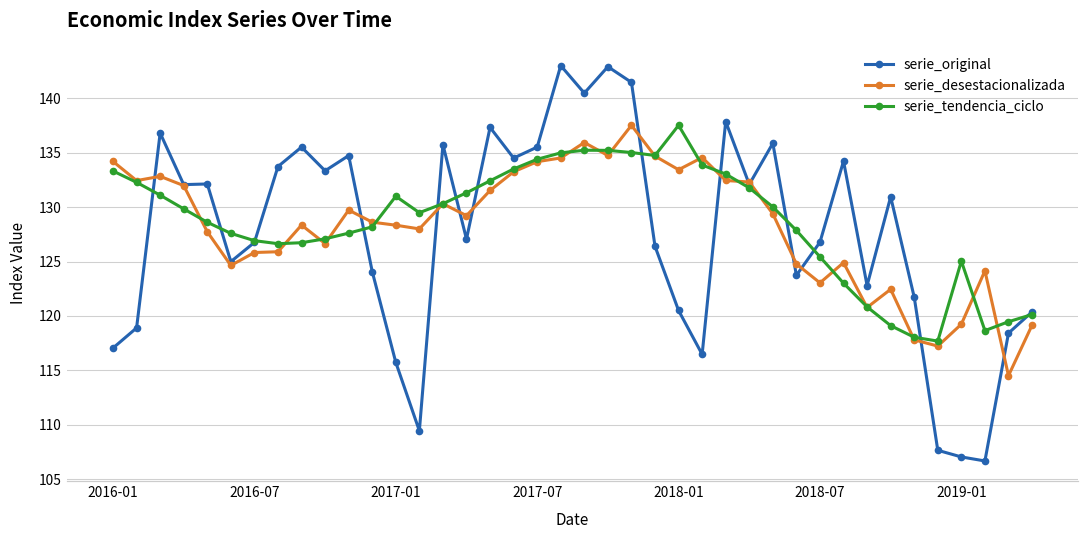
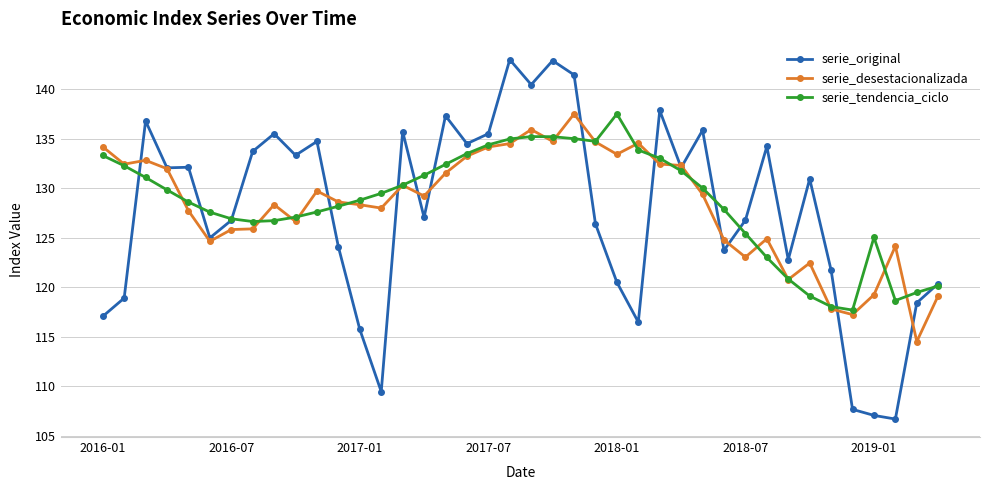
  {
    "serie_original": {
      "2016-01": 117,
      "2017-01": 116,
      "2017-07": 136,
      "2018-01": 121,
      "2018-07": 127,
      "2019-01": 107
    },
    "serie_desestacionalizada": {
      "2016-01": 134,
      "2016-07": 126,
      "2017-01": 128,
      "2018-01": 133,
      "2018-07": 123,
      "2019-01": 119
    },
    "serie_tendencia_ciclo": {
      "2016-01": 133,
-     "2017-01": 131,
+     "2017-01": 129,
      "2018-01": 138,
      "2018-07": 125,
      "2019-01": 125
    }
  }
